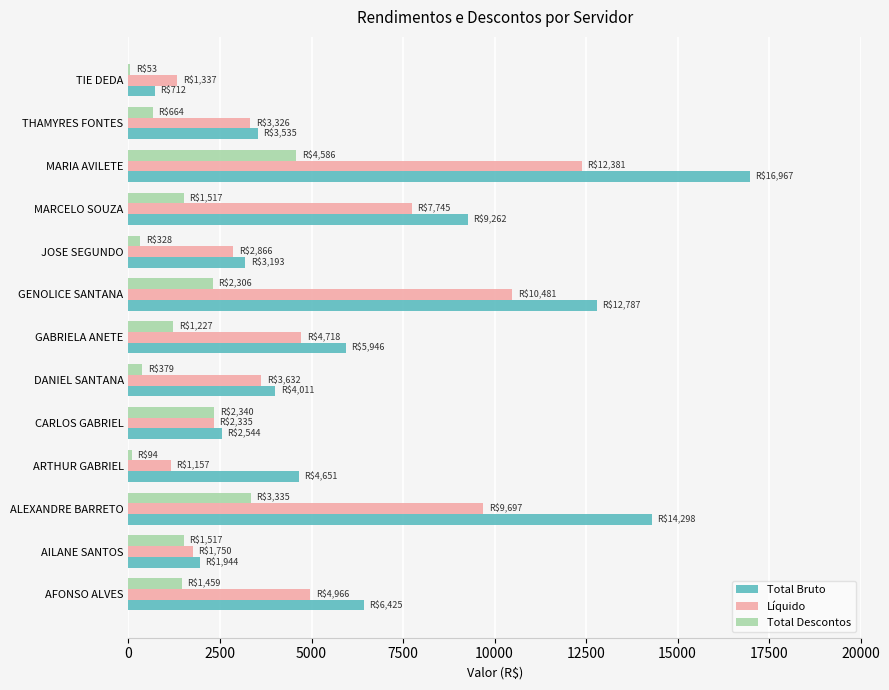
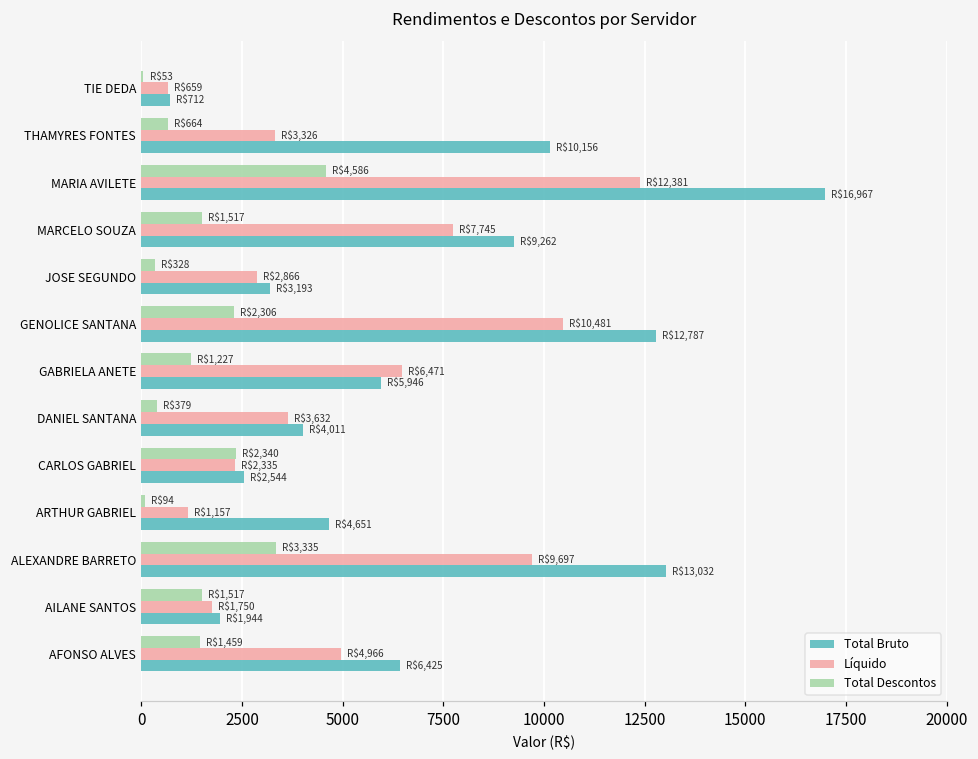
  {
    "Total Bruto": {
      "TIE DEDA": "$712",
-     "THAMYRES FONTES": "$3,535",
+     "THAMYRES FONTES": "$10,156",
      "MARIA AVILETE": "$16,967",
      "MARCELO SOUZA": "$9,262",
      "JOSE SEGUNDO": "$3,193",
      "GENOLICE SANTANA": "$12,787",
      "GABRIELA ANETE": "$5,946",
      "DANIEL SANTANA": "$4,011",
      "CARLOS GABRIEL": "$2,544",
      "ARTHUR GABRIEL": "$4,651",
-     "ALEXANDRE BARRETO": "$14,298",
+     "ALEXANDRE BARRETO": "$13,032",
      "AILANE SANTOS": "$1,944",
      "AFONSO ALVES": "$6,425"
    },
    "Líquido": {
-     "TIE DEDA": "$1,337",
+     "TIE DEDA": "$659",
      "THAMYRES FONTES": "$3,326",
      "MARIA AVILETE": "$12,381",
      "MARCELO SOUZA": "$7,745",
      "JOSE SEGUNDO": "$2,866",
      "GENOLICE SANTANA": "$10,481",
-     "GABRIELA ANETE": "$4,718",
+     "GABRIELA ANETE": "$6,471",
      "DANIEL SANTANA": "$3,632",
      "CARLOS GABRIEL": "$2,335",
      "ARTHUR GABRIEL": "$1,157",
      "ALEXANDRE BARRETO": "$9,697",
      "AILANE SANTOS": "$1,750",
      "AFONSO ALVES": "$4,966"
    },
    "Total Descontos": {
      "TIE DEDA": "$53",
      "THAMYRES FONTES": "$664",
      "MARIA AVILETE": "$4,586",
      "MARCELO SOUZA": "$1,517",
      "JOSE SEGUNDO": "$328",
      "GENOLICE SANTANA": "$2,306",
      "GABRIELA ANETE": "$1,227",
      "DANIEL SANTANA": "$379",
      "CARLOS GABRIEL": "$2,340",
      "ARTHUR GABRIEL": "$94",
      "ALEXANDRE BARRETO": "$3,335",
      "AILANE SANTOS": "$1,517",
      "AFONSO ALVES": "$1,459"
    }
  }
